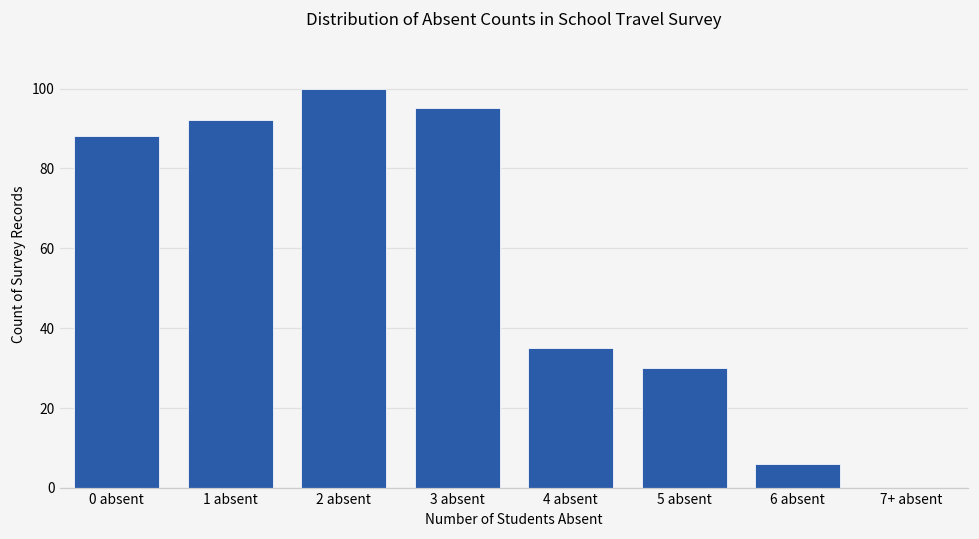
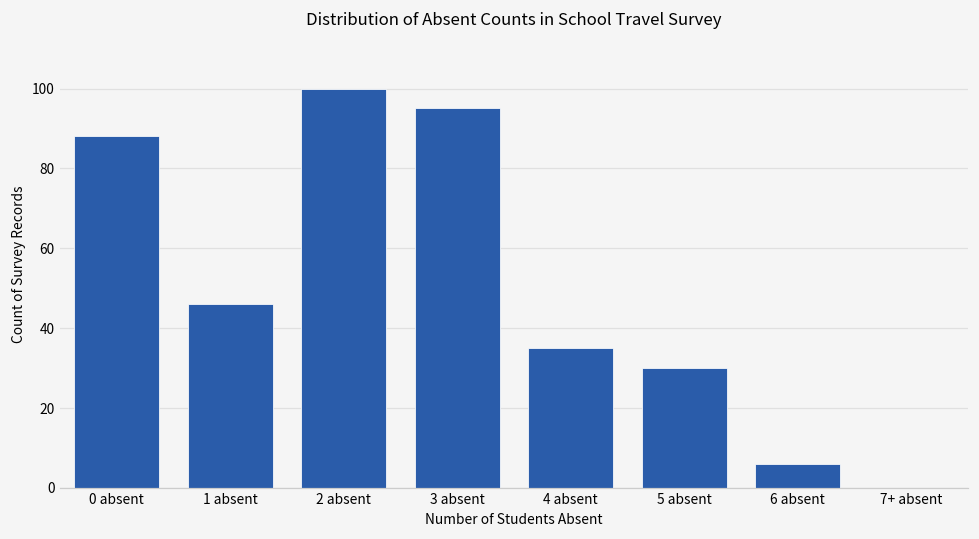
  {
    "0 absent": 88,
-   "1 absent": 92,
+   "1 absent": 46,
    "2 absent": 100,
    "3 absent": 95,
    "4 absent": 35,
    "5 absent": 30,
    "6 absent": 6,
    "7+ absent": 0
  }
